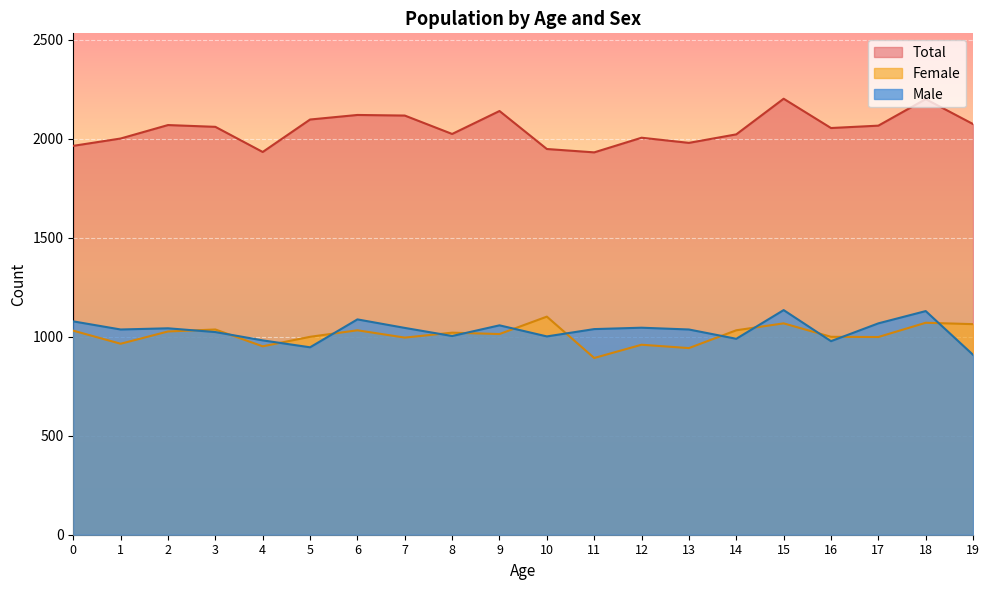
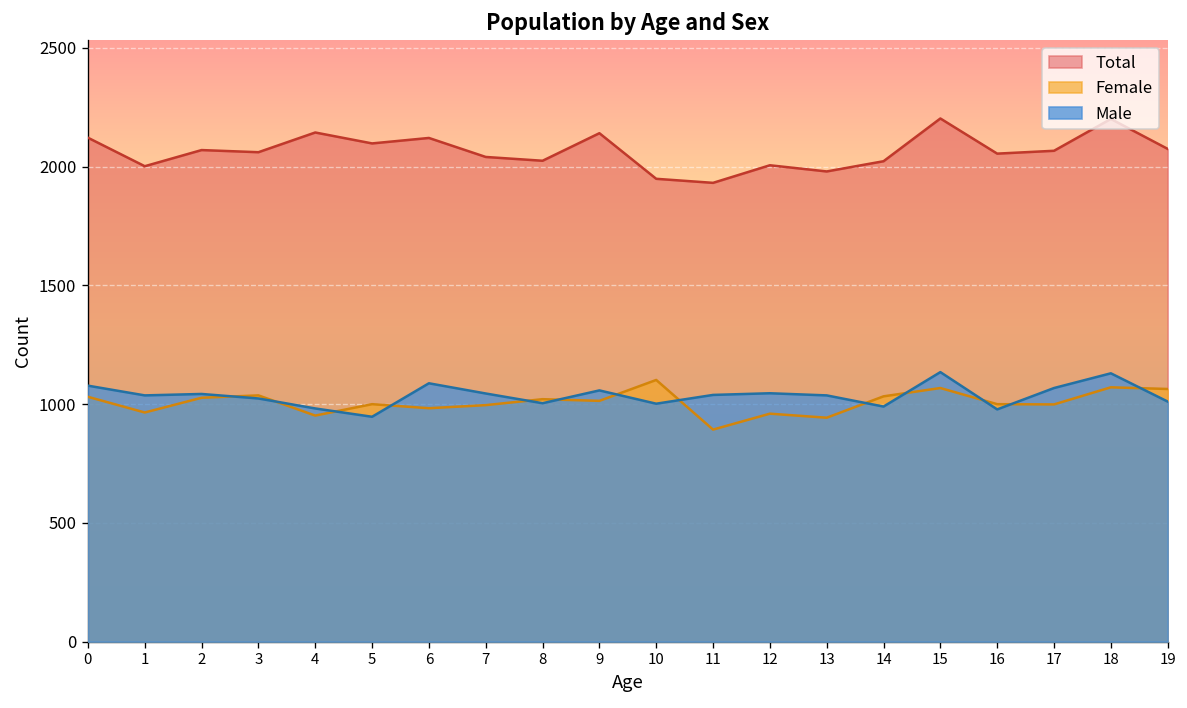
  {
    "Total": {
-     "0": 1970,
+     "0": 2120,
      "1": 2000,
      "2": 2070,
      "3": 2060,
-     "4": 1930,
+     "4": 2140,
      "5": 2100,
      "6": 2120,
-     "7": 2120,
+     "7": 2040,
      "8": 2030,
      "9": 2140,
      "10": 1950,
      "11": 1930,
      "12": 2010,
      "13": 1980,
      "14": 2020,
      "15": 2200,
      "16": 2060,
      "17": 2070,
      "19": 2080
    },
    "Female": {
      "0": 1030,
      "1": 970,
      "2": 1030,
      "3": 1040,
      "4": 950,
      "5": 1000,
-     "6": 1030,
+     "6": 980,
      "7": 1000,
      "8": 1020,
      "9": 1010,
      "10": 1100,
      "11": 890,
      "12": 960,
      "13": 940,
      "14": 1030,
      "15": 1070,
      "16": 1000,
      "17": 1000,
      "18": 1070,
      "19": 1060
    },
    "Male": {
      "0": 1080,
      "1": 1040,
      "2": 1040,
      "3": 1020,
      "4": 980,
      "5": 950,
      "6": 1090,
      "7": 1050,
      "8": 1000,
      "9": 1060,
      "10": 1000,
      "11": 1040,
      "12": 1050,
      "13": 1040,
      "14": 990,
      "15": 1140,
      "16": 980,
      "17": 1070,
      "18": 1130,
-     "19": 910
+     "19": 1010
    }
  }
